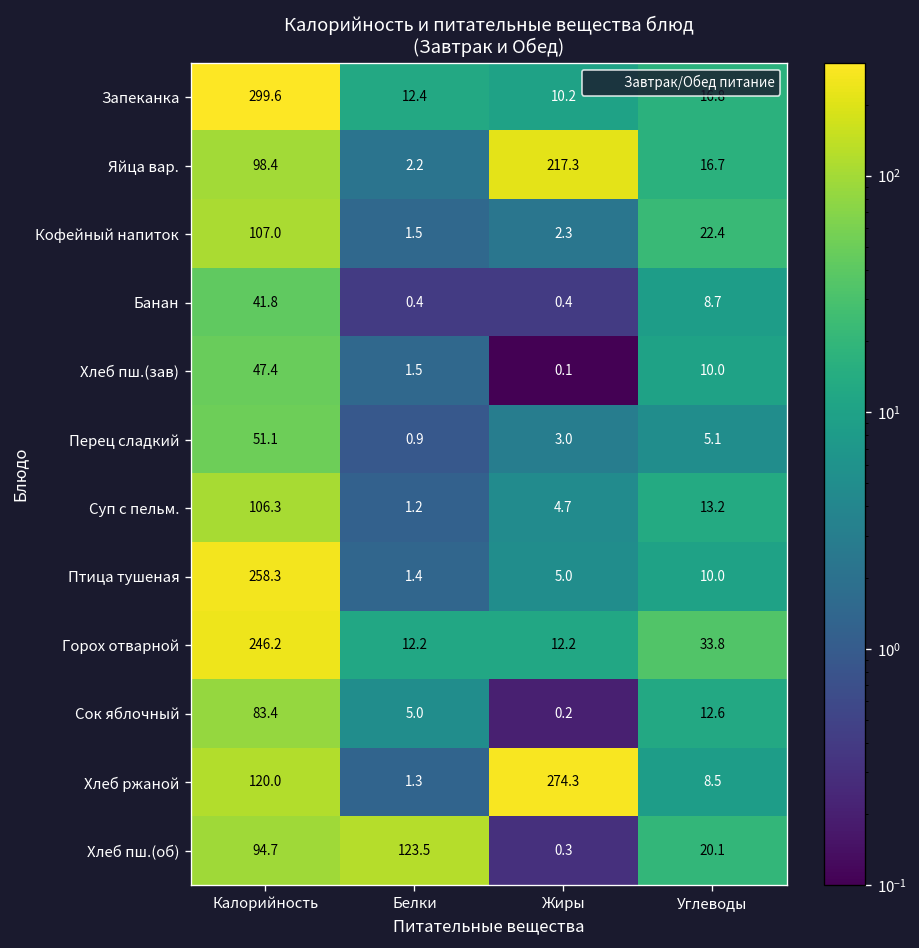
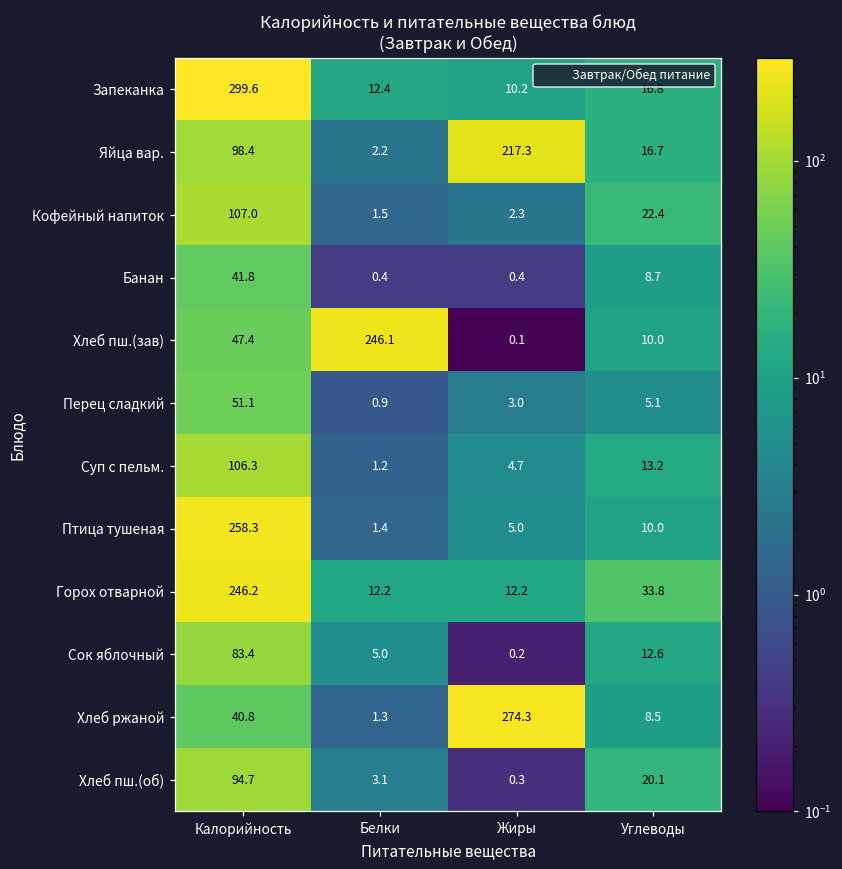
  {
    "Запеканка": {
      "Калорийность": 299.6,
      "Белки": 12.4,
      "Жиры": 10.2
    },
    "Яйца вар.": {
      "Калорийность": 98.4,
      "Белки": 2.2,
      "Жиры": 217.3,
      "Углеводы": 16.7
    },
    "Кофейный напиток": {
      "Калорийность": 107.0,
      "Белки": 1.5,
      "Жиры": 2.3,
      "Углеводы": 22.4
    },
    "Банан": {
      "Калорийность": 41.8,
      "Белки": 0.4,
      "Жиры": 0.4,
      "Углеводы": 8.7
    },
    "Хлеб пш.(зав)": {
      "Калорийность": 47.4,
-     "Белки": 1.5,
+     "Белки": 246.1,
      "Жиры": 0.1,
      "Углеводы": 10.0
    },
    "Перец сладкий": {
      "Калорийность": 51.1,
      "Белки": 0.9,
      "Жиры": 3.0,
      "Углеводы": 5.1
    },
    "Суп с пельм.": {
      "Калорийность": 106.3,
      "Белки": 1.2,
      "Жиры": 4.7,
      "Углеводы": 13.2
    },
    "Птица тушеная": {
      "Калорийность": 258.3,
      "Белки": 1.4,
      "Жиры": 5.0,
      "Углеводы": 10.0
    },
    "Горох отварной": {
      "Калорийность": 246.2,
      "Белки": 12.2,
      "Жиры": 12.2,
      "Углеводы": 33.8
    },
    "Сок яблочный": {
      "Калорийность": 83.4,
      "Белки": 5.0,
      "Жиры": 0.2,
      "Углеводы": 12.6
    },
    "Хлеб ржаной": {
-     "Калорийность": 120.0,
+     "Калорийность": 40.8,
      "Белки": 1.3,
      "Жиры": 274.3,
      "Углеводы": 8.5
    },
    "Хлеб пш.(об)": {
      "Калорийность": 94.7,
-     "Белки": 123.5,
+     "Белки": 3.1,
      "Жиры": 0.3,
      "Углеводы": 20.1
    }
  }
